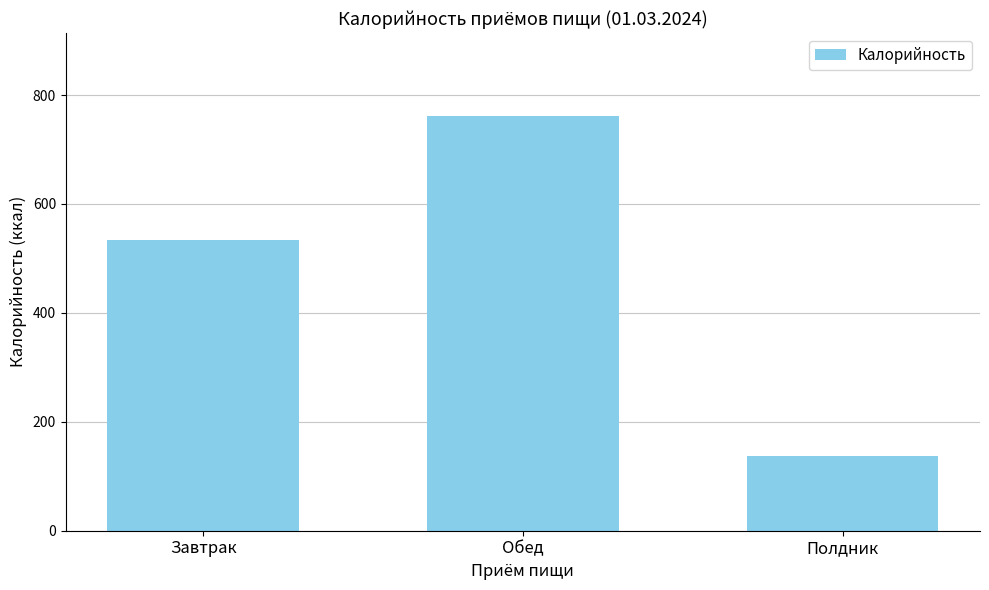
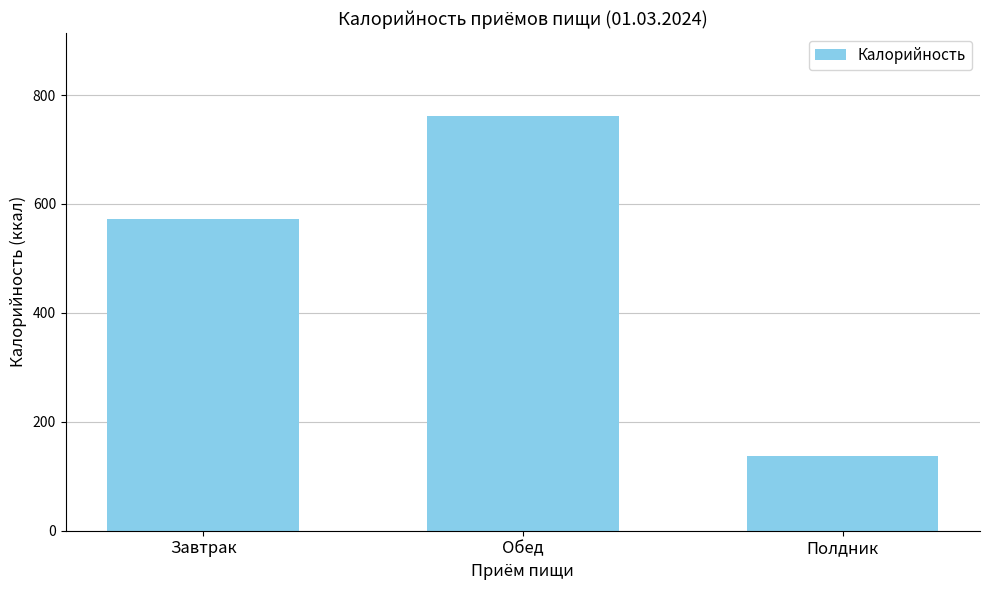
  {
-   "Завтрак": 530,
+   "Завтрак": 570,
    "Обед": 760,
    "Полдник": 140
  }
